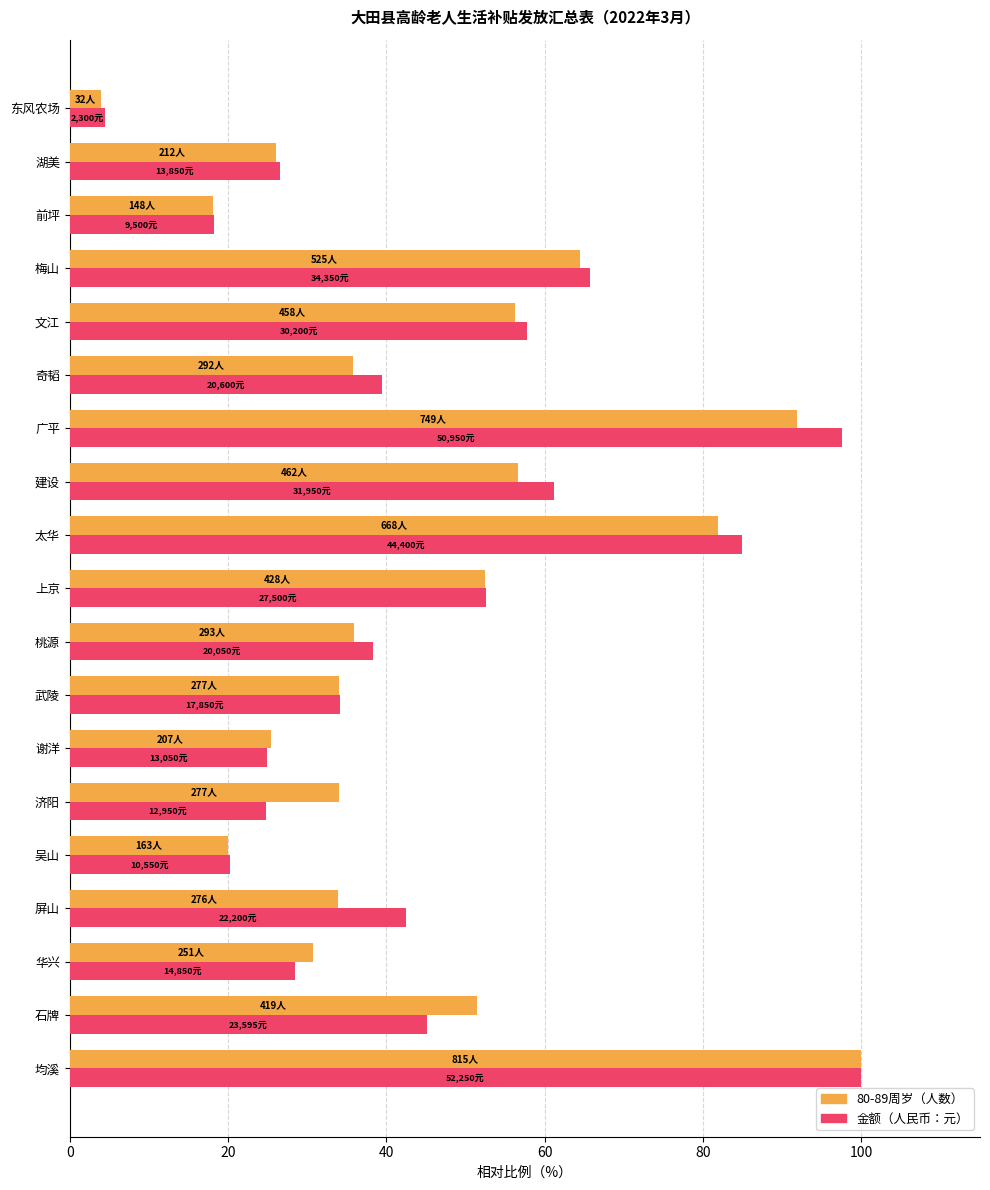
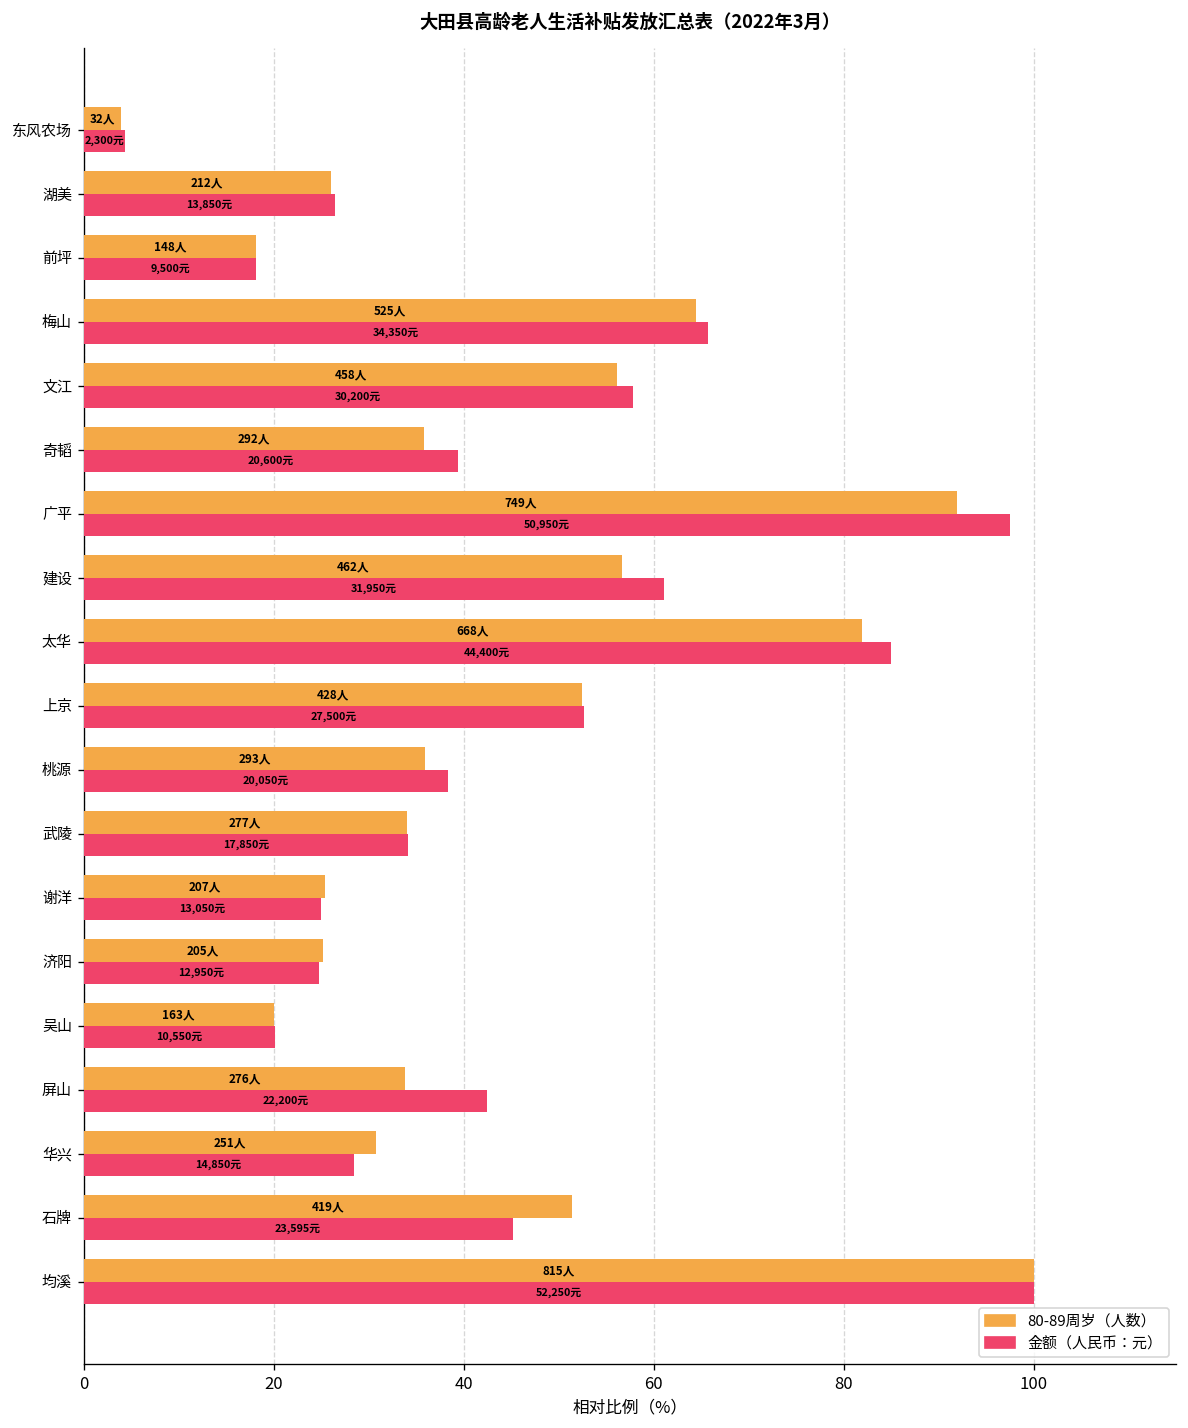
  {
    "80-89周岁（人数）": {
-     "济阳": "277人"
+     "济阳": "205人"
    }
  }
